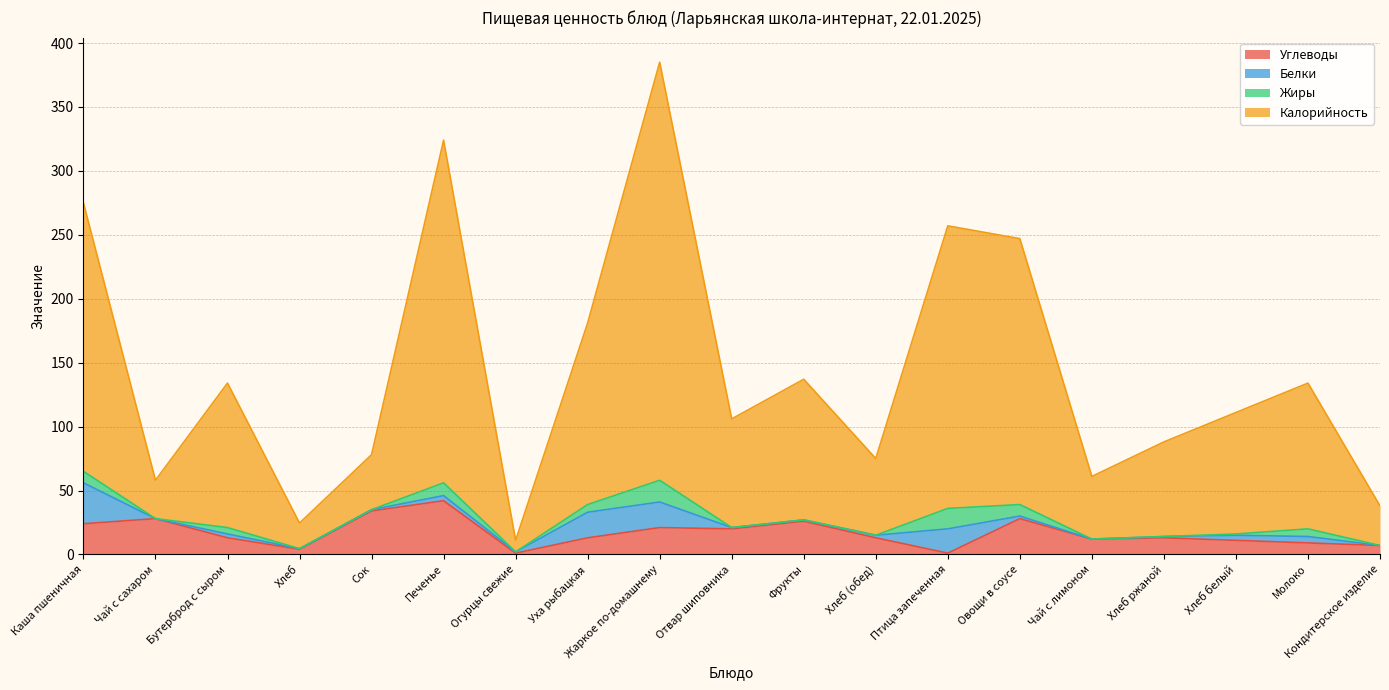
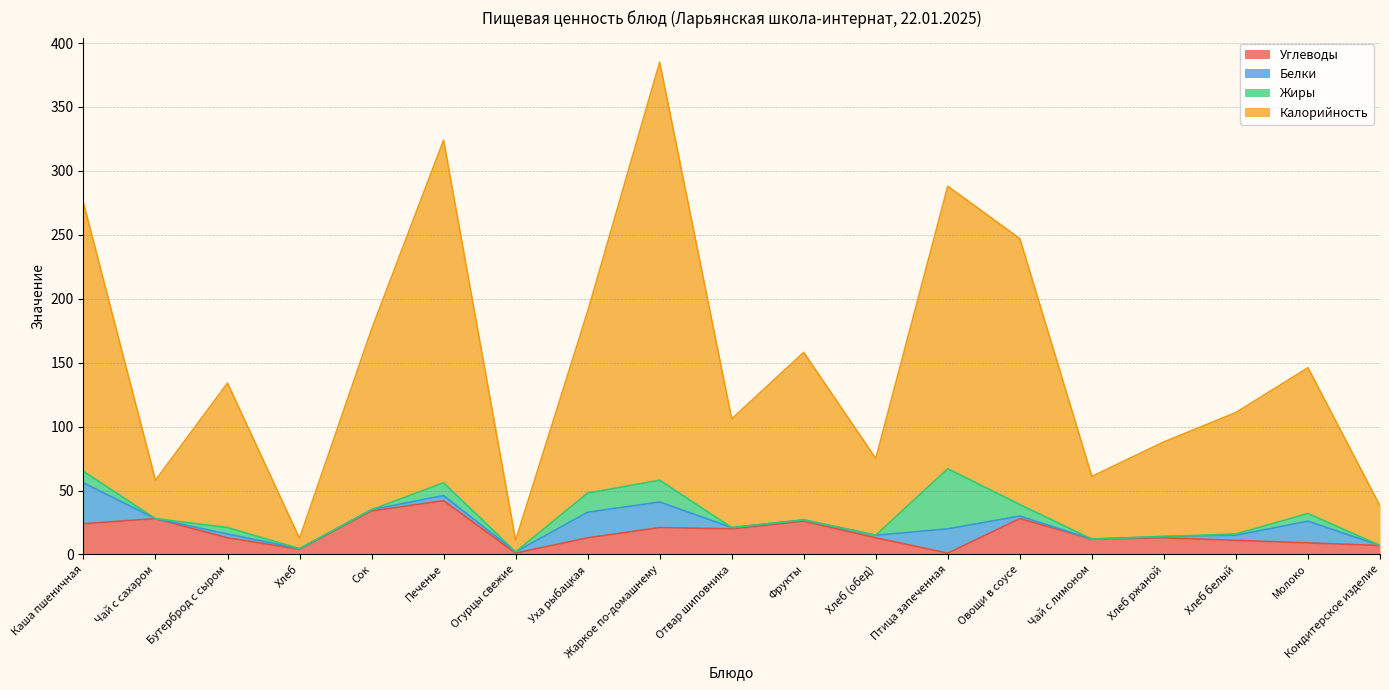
  {
    "Углеводы": {
      "Каша пшеничная": 24,
      "Бутерброд с сыром": 13,
      "Печенье": 42,
      "Уха рыбацкая": 13,
      "Жаркое по-домашнему": 21,
      "Птица запеченная": 1,
      "Хлеб белый": 11,
      "Молоко": 9
    },
    "Белки": {
      "Каша пшеничная": 32,
      "Бутерброд с сыром": 3,
      "Печенье": 4,
      "Уха рыбацкая": 20,
      "Жаркое по-домашнему": 20,
      "Птица запеченная": 19,
-     "Молоко": 5
+     "Молоко": 17
    },
    "Жиры": {
      "Каша пшеничная": 9,
      "Бутерброд с сыром": 5,
      "Печенье": 10,
-     "Уха рыбацкая": 6,
+     "Уха рыбацкая": 15,
      "Жаркое по-домашнему": 17,
-     "Птица запеченная": 16,
+     "Птица запеченная": 47,
      "Овощи в соусе": 9,
      "Молоко": 6
    },
    "Калорийность": {
      "Каша пшеничная": 210,
      "Чай с сахаром": 30,
      "Бутерброд с сыром": 113,
-     "Хлеб": 20,
-     "Сок": 43,
+     "Хлеб": 8,
+     "Сок": 141,
      "Печенье": 268,
      "Огурцы свежие": 9,
      "Уха рыбацкая": 142,
      "Жаркое по-домашнему": 327,
      "Отвар шиповника": 85,
-     "Фрукты": 110,
+     "Фрукты": 131,
      "Хлеб (обед)": 60,
      "Птица запеченная": 221,
      "Овощи в соусе": 208,
      "Чай с лимоном": 49,
      "Хлеб ржаной": 74,
      "Хлеб белый": 95,
      "Молоко": 114,
      "Кондитерское изделие": 31
    }
  }
